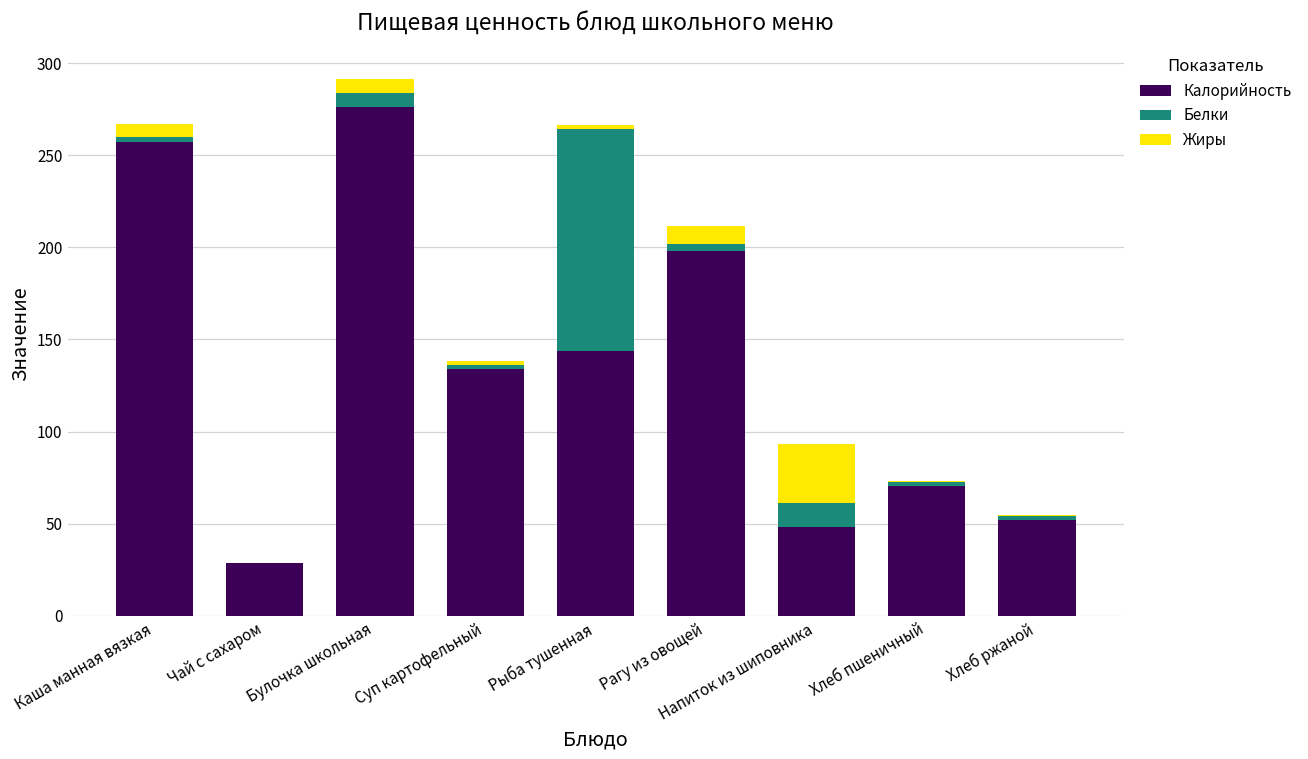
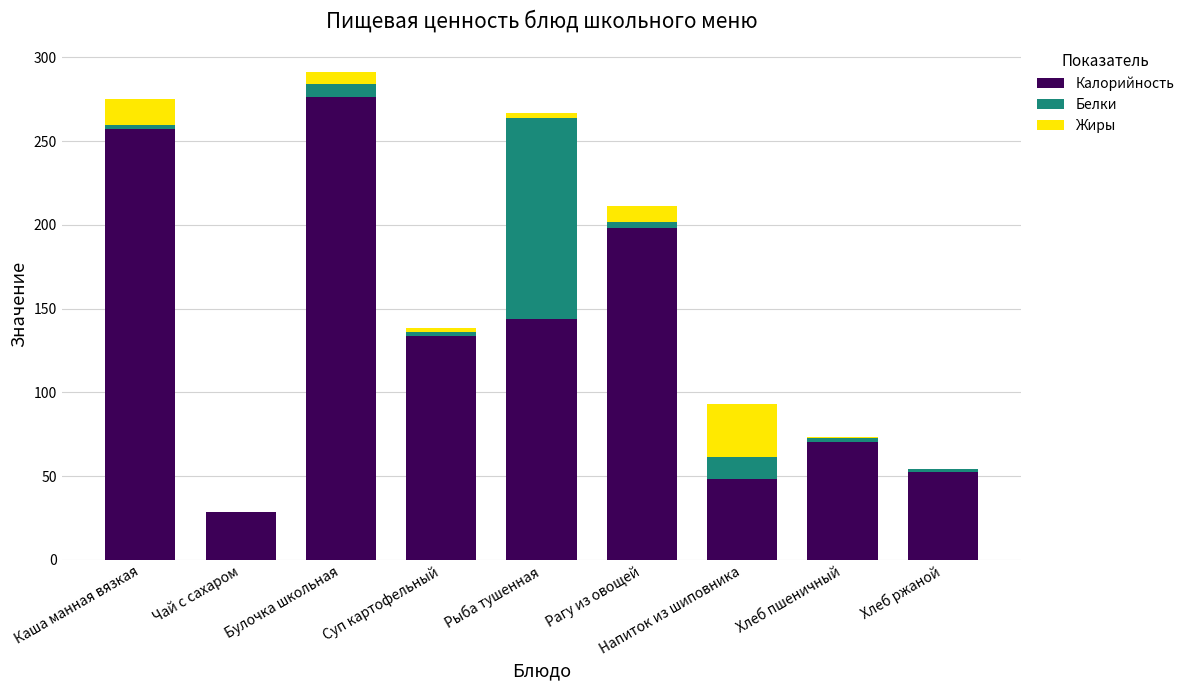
  {
    "Калорийность": {
      "Каша манная вязкая": 257,
      "Чай с сахаром": 28,
      "Булочка школьная": 276,
      "Суп картофельный": 134,
      "Рыба тушенная": 144,
      "Рагу из овощей": 198,
      "Напиток из шиповника": 48,
      "Хлеб пшеничный": 71,
      "Хлеб ржаной": 52
    },
    "Белки": {
      "Каша манная вязкая": 2,
      "Булочка школьная": 8,
      "Суп картофельный": 2,
      "Рыба тушенная": 120,
      "Рагу из овощей": 3,
      "Напиток из шиповника": 13,
      "Хлеб пшеничный": 2,
      "Хлеб ржаной": 2
    },
    "Жиры": {
-     "Каша манная вязкая": 7,
+     "Каша манная вязкая": 15,
      "Чай с сахаром": 0,
      "Булочка школьная": 7,
      "Суп картофельный": 2,
      "Рыба тушенная": 2,
      "Рагу из овощей": 10,
      "Напиток из шиповника": 32
    }
  }
